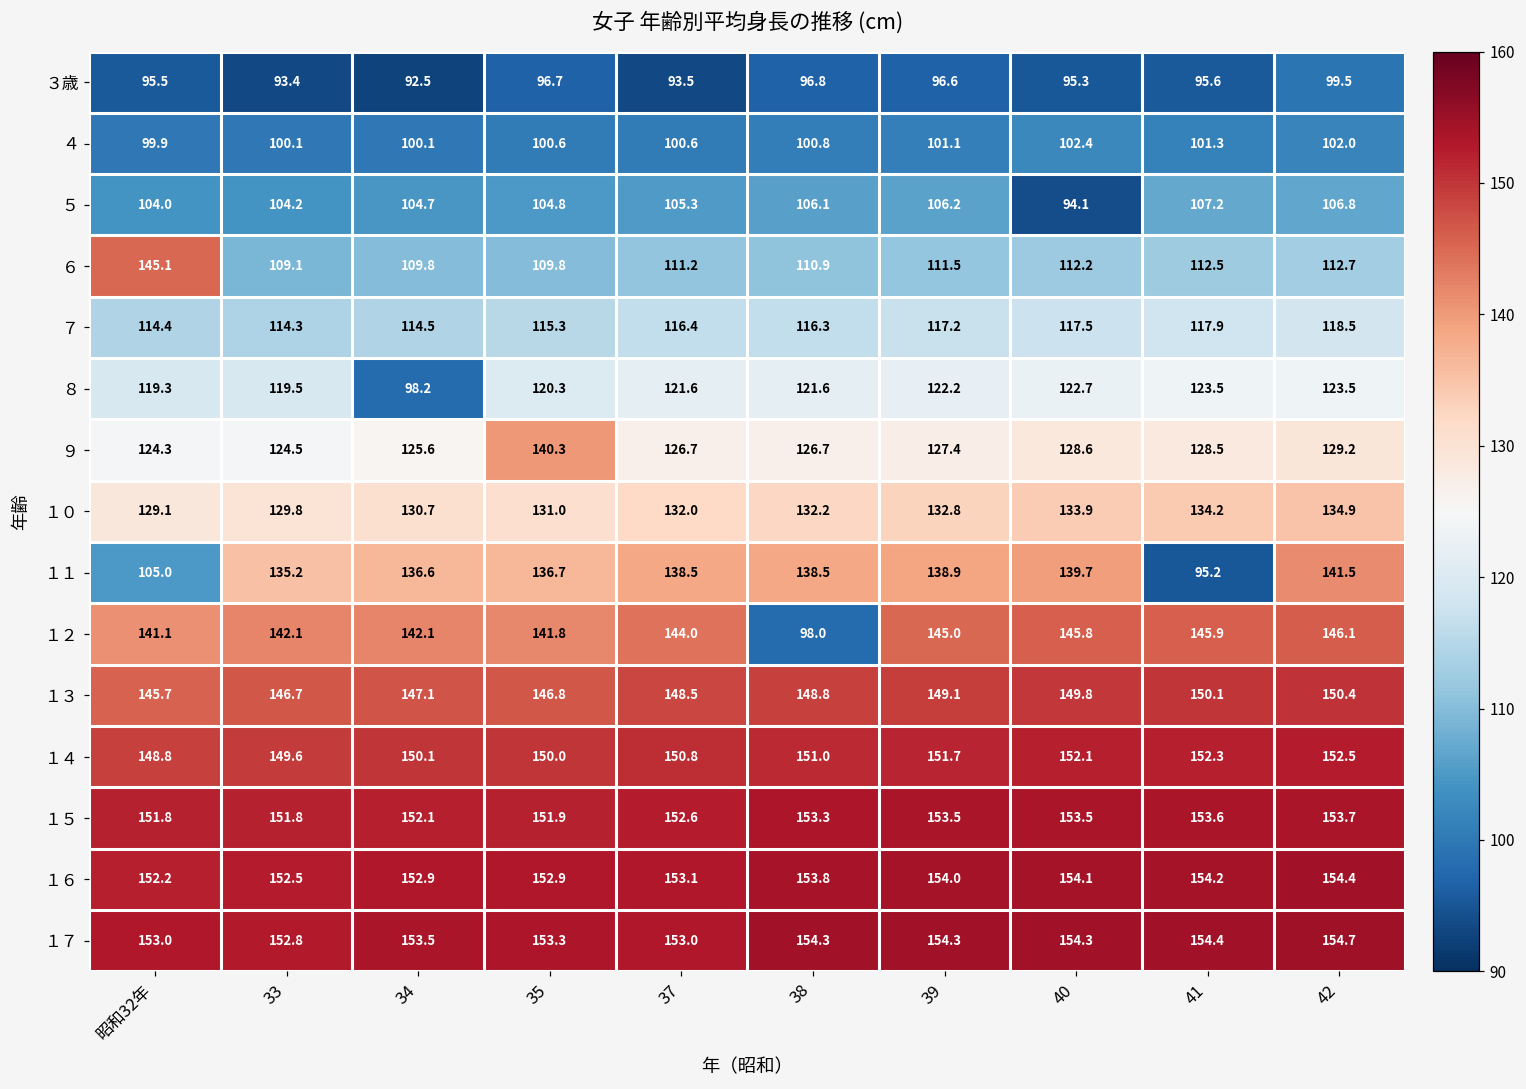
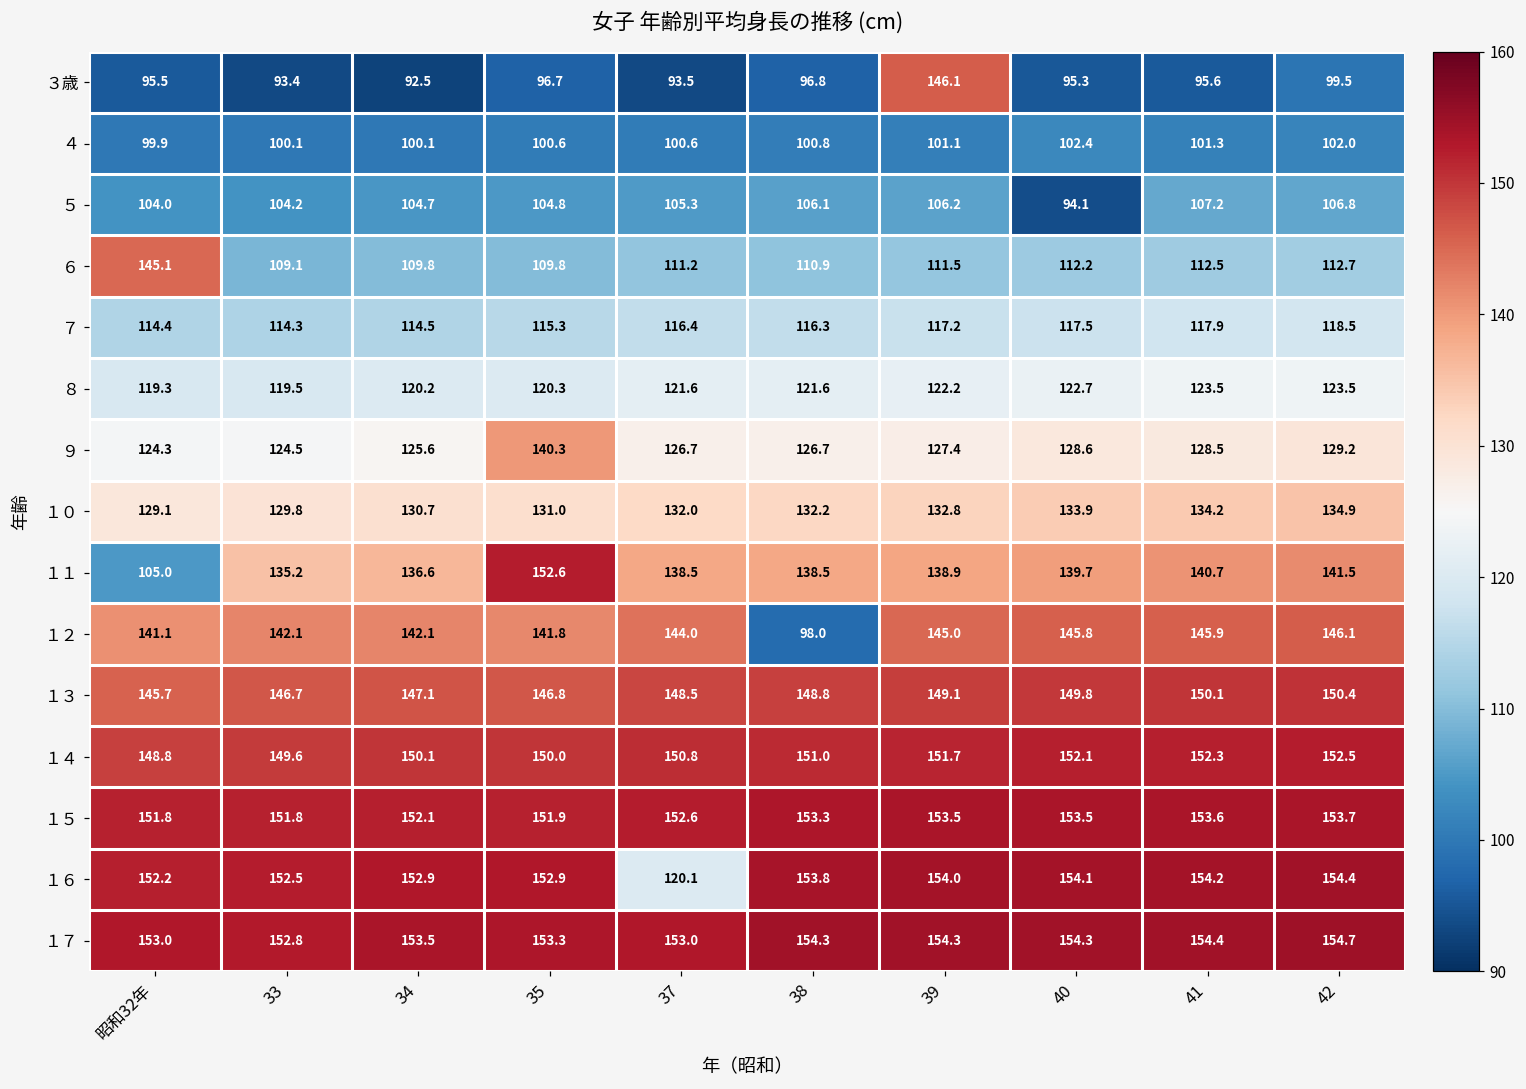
  {
    "３歳": {
      "昭和32年": 95.5,
      "33": 93.4,
      "34": 92.5,
      "35": 96.7,
      "37": 93.5,
      "38": 96.8,
-     "39": 96.6,
+     "39": 146.1,
      "40": 95.3,
      "41": 95.6,
      "42": 99.5
    },
    "４": {
      "昭和32年": 99.9,
      "33": 100.1,
      "34": 100.1,
      "35": 100.6,
      "37": 100.6,
      "38": 100.8,
      "39": 101.1,
      "40": 102.4,
      "41": 101.3,
      "42": 102.0
    },
    "５": {
      "昭和32年": 104.0,
      "33": 104.2,
      "34": 104.7,
      "35": 104.8,
      "37": 105.3,
      "38": 106.1,
      "39": 106.2,
      "40": 94.1,
      "41": 107.2,
      "42": 106.8
    },
    "６": {
      "昭和32年": 145.1,
      "33": 109.1,
      "34": 109.8,
      "35": 109.8,
      "37": 111.2,
      "38": 110.9,
      "39": 111.5,
      "40": 112.2,
      "41": 112.5,
      "42": 112.7
    },
    "７": {
      "昭和32年": 114.4,
      "33": 114.3,
      "34": 114.5,
      "35": 115.3,
      "37": 116.4,
      "38": 116.3,
      "39": 117.2,
      "40": 117.5,
      "41": 117.9,
      "42": 118.5
    },
    "８": {
      "昭和32年": 119.3,
      "33": 119.5,
-     "34": 98.2,
+     "34": 120.2,
      "35": 120.3,
      "37": 121.6,
      "38": 121.6,
      "39": 122.2,
      "40": 122.7,
      "41": 123.5,
      "42": 123.5
    },
    "９": {
      "昭和32年": 124.3,
      "33": 124.5,
      "34": 125.6,
      "35": 140.3,
      "37": 126.7,
      "38": 126.7,
      "39": 127.4,
      "40": 128.6,
      "41": 128.5,
      "42": 129.2
    },
    "１０": {
      "昭和32年": 129.1,
      "33": 129.8,
      "34": 130.7,
      "35": 131.0,
      "37": 132.0,
      "38": 132.2,
      "39": 132.8,
      "40": 133.9,
      "41": 134.2,
      "42": 134.9
    },
    "１１": {
      "昭和32年": 105.0,
      "33": 135.2,
      "34": 136.6,
-     "35": 136.7,
+     "35": 152.6,
      "37": 138.5,
      "38": 138.5,
      "39": 138.9,
      "40": 139.7,
-     "41": 95.2,
+     "41": 140.7,
      "42": 141.5
    },
    "１２": {
      "昭和32年": 141.1,
      "33": 142.1,
      "34": 142.1,
      "35": 141.8,
      "37": 144.0,
      "38": 98.0,
      "39": 145.0,
      "40": 145.8,
      "41": 145.9,
      "42": 146.1
    },
    "１３": {
      "昭和32年": 145.7,
      "33": 146.7,
      "34": 147.1,
      "35": 146.8,
      "37": 148.5,
      "38": 148.8,
      "39": 149.1,
      "40": 149.8,
      "41": 150.1,
      "42": 150.4
    },
    "１４": {
      "昭和32年": 148.8,
      "33": 149.6,
      "34": 150.1,
      "35": 150.0,
      "37": 150.8,
      "38": 151.0,
      "39": 151.7,
      "40": 152.1,
      "41": 152.3,
      "42": 152.5
    },
    "１５": {
      "昭和32年": 151.8,
      "33": 151.8,
      "34": 152.1,
      "35": 151.9,
      "37": 152.6,
      "38": 153.3,
      "39": 153.5,
      "40": 153.5,
      "41": 153.6,
      "42": 153.7
    },
    "１６": {
      "昭和32年": 152.2,
      "33": 152.5,
      "34": 152.9,
      "35": 152.9,
-     "37": 153.1,
+     "37": 120.1,
      "38": 153.8,
      "39": 154.0,
      "40": 154.1,
      "41": 154.2,
      "42": 154.4
    },
    "１７": {
      "昭和32年": 153.0,
      "33": 152.8,
      "34": 153.5,
      "35": 153.3,
      "37": 153.0,
      "38": 154.3,
      "39": 154.3,
      "40": 154.3,
      "41": 154.4,
      "42": 154.7
    }
  }
